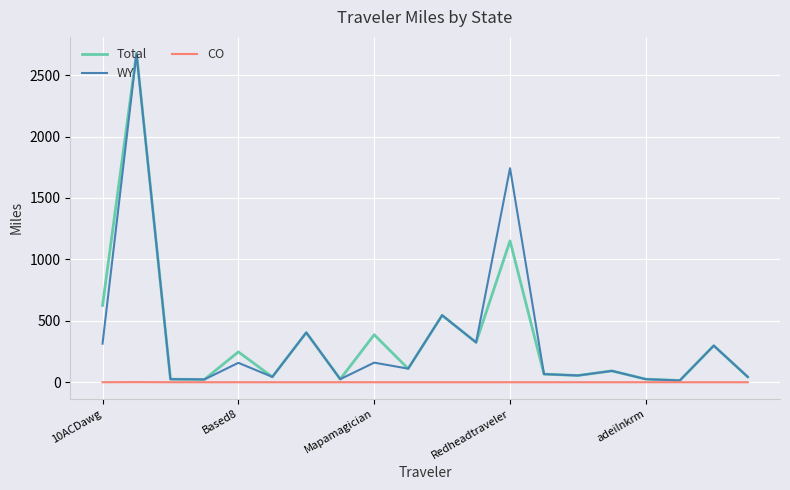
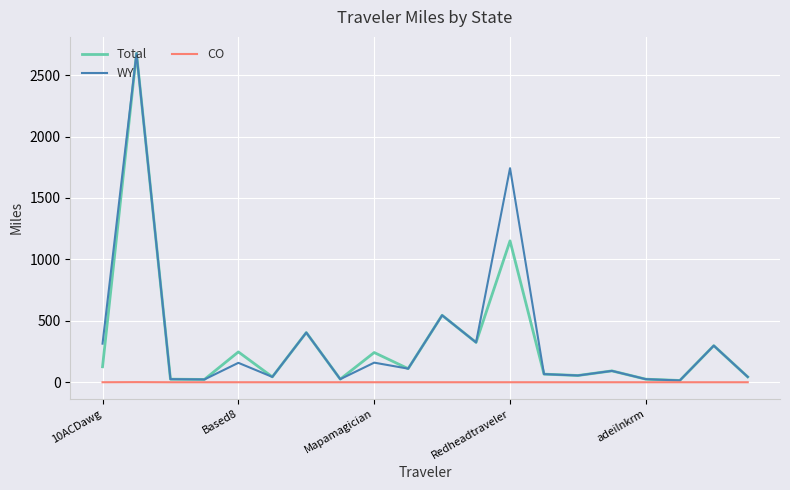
  {
    "Total": {
-     "10ACDawg": 630,
+     "10ACDawg": 130,
      "Based8": 250,
-     "Mapamagician": 390,
+     "Mapamagician": 240,
      "Redheadtraveler": 1150
    },
    "WY": {
      "10ACDawg": 310,
      "Based8": 160,
      "Mapamagician": 160,
      "Redheadtraveler": 1740
    },
    "CO": {
      "10ACDawg": 0,
      "Based8": 0,
      "Mapamagician": 0,
      "Redheadtraveler": 0,
      "adeilnkrm": 0
    }
  }
